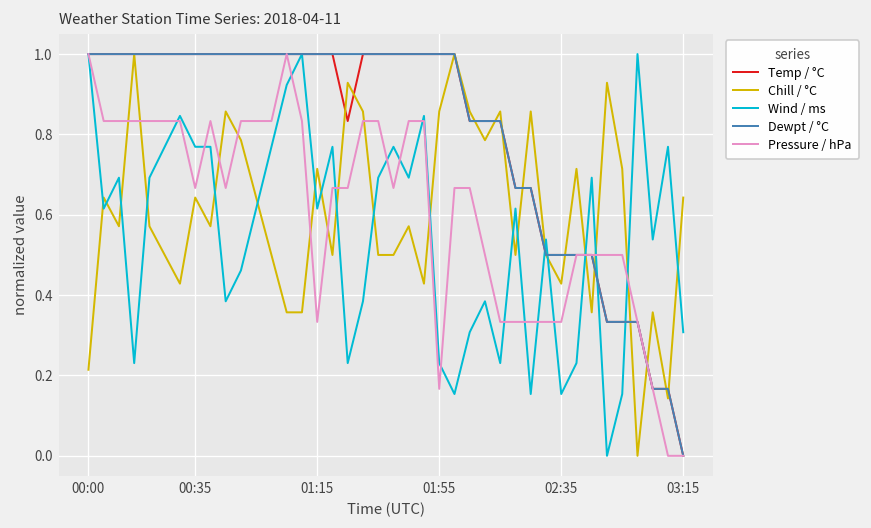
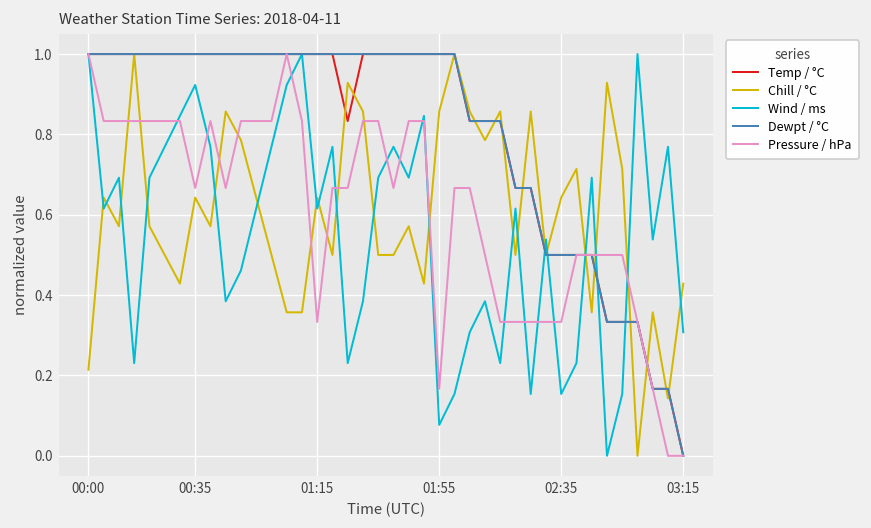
  {
    "Chill / °C": {
      "00:00": 0.21,
      "00:35": 0.64,
-     "01:15": 0.71,
+     "01:15": 0.64,
      "01:55": 0.86,
-     "02:35": 0.43,
-     "03:15": 0.64
+     "02:35": 0.64,
+     "03:15": 0.43
    },
    "Wind / ms": {
-     "00:35": 0.77,
+     "00:35": 0.92,
      "01:15": 0.62,
-     "01:55": 0.23,
+     "01:55": 0.08,
      "02:35": 0.15,
      "03:15": 0.31
    },
    "Pressure / hPa": {
      "00:35": 0.67,
      "01:15": 0.33,
      "01:55": 0.17,
      "02:35": 0.33
    }
  }
